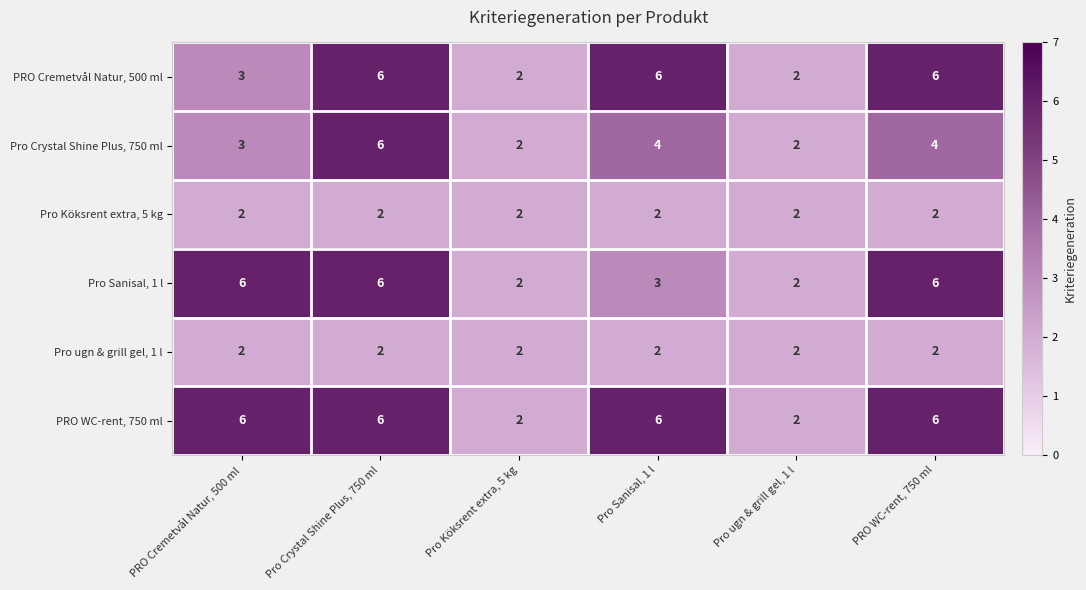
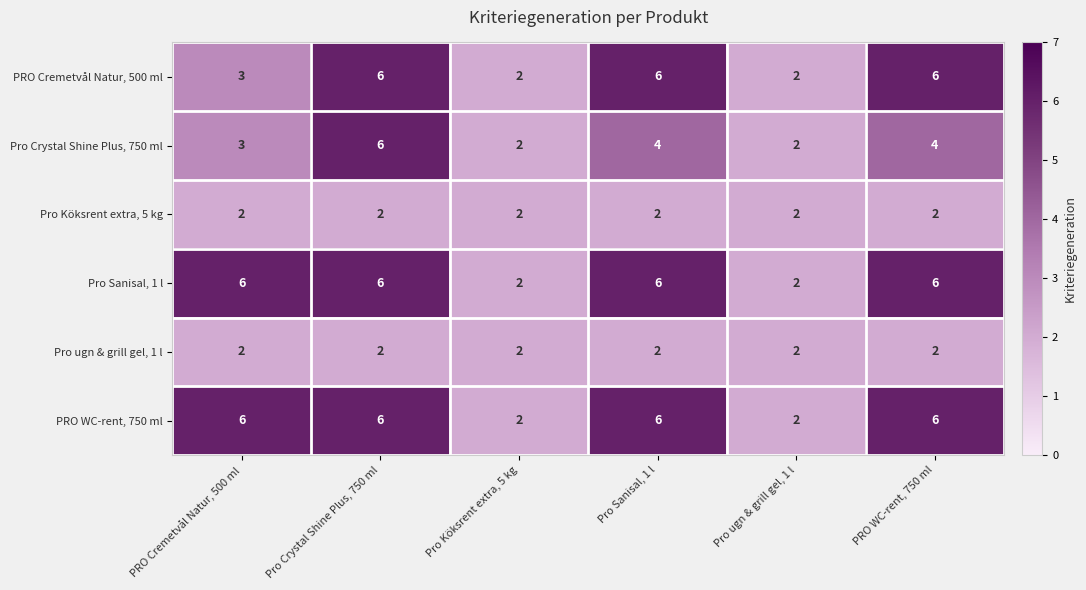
  {
    "PRO Cremetvål Natur, 500 ml": {
      "PRO Cremetvål Natur, 500 ml": 3,
      "Pro Crystal Shine Plus, 750 ml": 6,
      "Pro Köksrent extra, 5 kg": 2,
      "Pro Sanisal, 1 l": 6,
      "Pro ugn & grill gel, 1 l": 2,
      "PRO WC-rent, 750 ml": 6
    },
    "Pro Crystal Shine Plus, 750 ml": {
      "PRO Cremetvål Natur, 500 ml": 3,
      "Pro Crystal Shine Plus, 750 ml": 6,
      "Pro Köksrent extra, 5 kg": 2,
      "Pro Sanisal, 1 l": 4,
      "Pro ugn & grill gel, 1 l": 2,
      "PRO WC-rent, 750 ml": 4
    },
    "Pro Köksrent extra, 5 kg": {
      "PRO Cremetvål Natur, 500 ml": 2,
      "Pro Crystal Shine Plus, 750 ml": 2,
      "Pro Köksrent extra, 5 kg": 2,
      "Pro Sanisal, 1 l": 2,
      "Pro ugn & grill gel, 1 l": 2,
      "PRO WC-rent, 750 ml": 2
    },
    "Pro Sanisal, 1 l": {
      "PRO Cremetvål Natur, 500 ml": 6,
      "Pro Crystal Shine Plus, 750 ml": 6,
      "Pro Köksrent extra, 5 kg": 2,
-     "Pro Sanisal, 1 l": 3,
+     "Pro Sanisal, 1 l": 6,
      "Pro ugn & grill gel, 1 l": 2,
      "PRO WC-rent, 750 ml": 6
    },
    "Pro ugn & grill gel, 1 l": {
      "PRO Cremetvål Natur, 500 ml": 2,
      "Pro Crystal Shine Plus, 750 ml": 2,
      "Pro Köksrent extra, 5 kg": 2,
      "Pro Sanisal, 1 l": 2,
      "Pro ugn & grill gel, 1 l": 2,
      "PRO WC-rent, 750 ml": 2
    },
    "PRO WC-rent, 750 ml": {
      "PRO Cremetvål Natur, 500 ml": 6,
      "Pro Crystal Shine Plus, 750 ml": 6,
      "Pro Köksrent extra, 5 kg": 2,
      "Pro Sanisal, 1 l": 6,
      "Pro ugn & grill gel, 1 l": 2,
      "PRO WC-rent, 750 ml": 6
    }
  }
